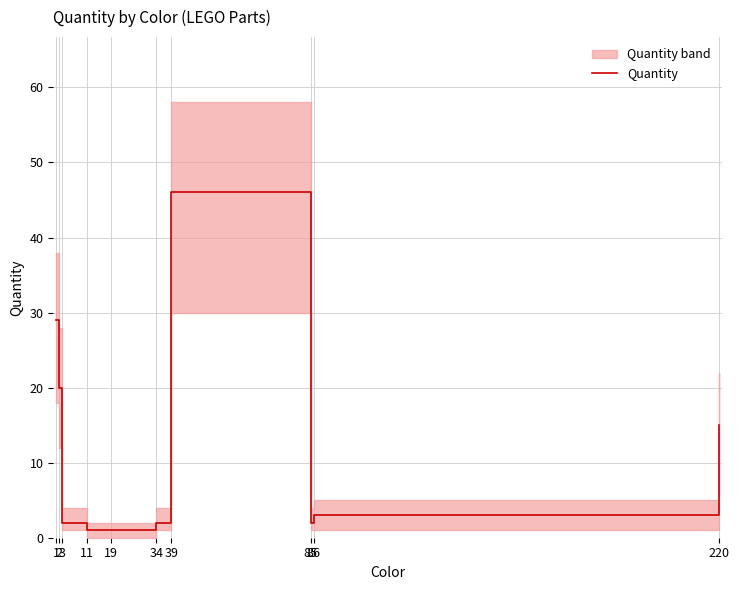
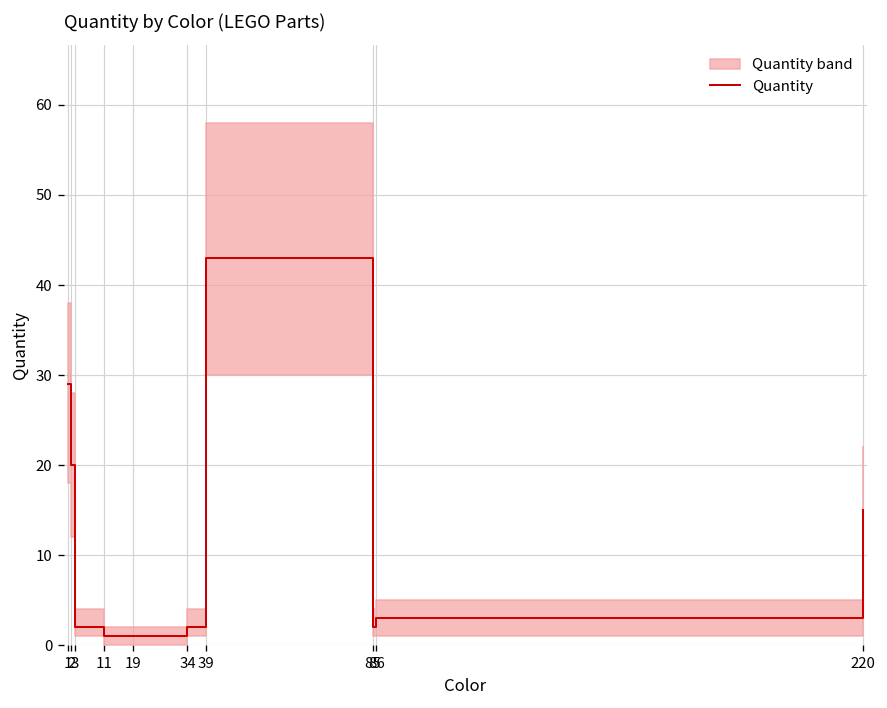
  {
    "Quantity": {
      "11": 1,
      "19": 1,
-     "39": 46,
+     "39": 43,
      "220": 15
    }
  }
